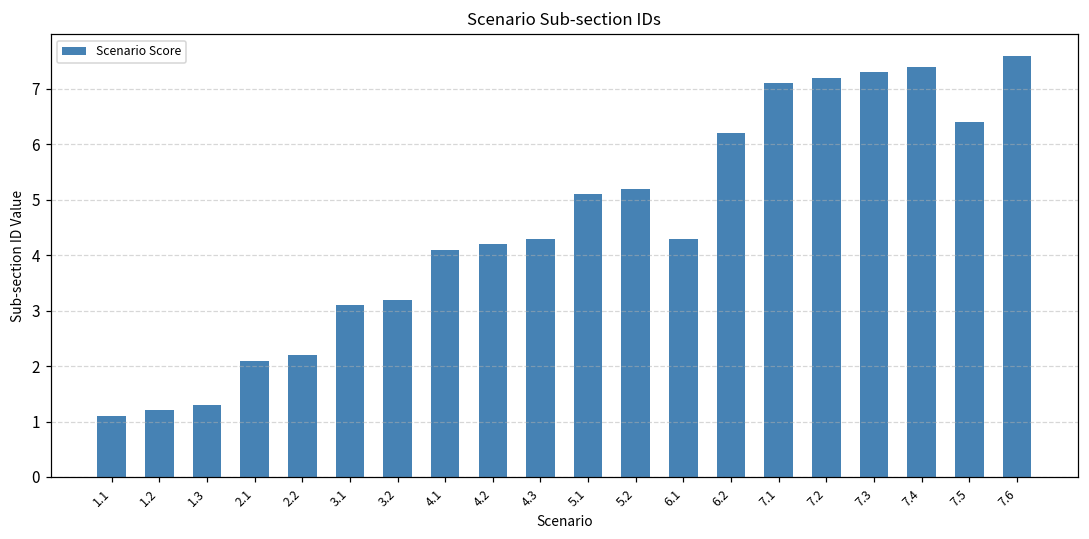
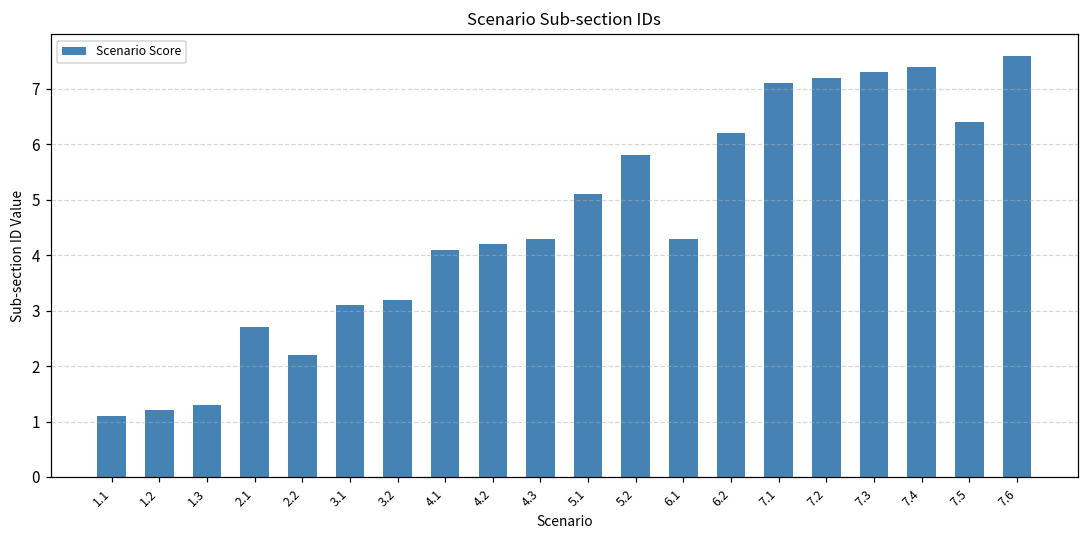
  {
    "1.1": 1.1,
    "1.2": 1.2,
    "1.3": 1.3,
-   "2.1": 2.1,
+   "2.1": 2.7,
    "2.2": 2.2,
    "3.1": 3.1,
    "3.2": 3.2,
    "4.1": 4.1,
    "4.2": 4.2,
    "4.3": 4.3,
    "5.1": 5.1,
-   "5.2": 5.2,
+   "5.2": 5.8,
    "6.1": 4.3,
    "6.2": 6.2,
    "7.1": 7.1,
    "7.2": 7.2,
    "7.3": 7.3,
    "7.4": 7.4,
    "7.5": 6.4,
    "7.6": 7.6
  }
